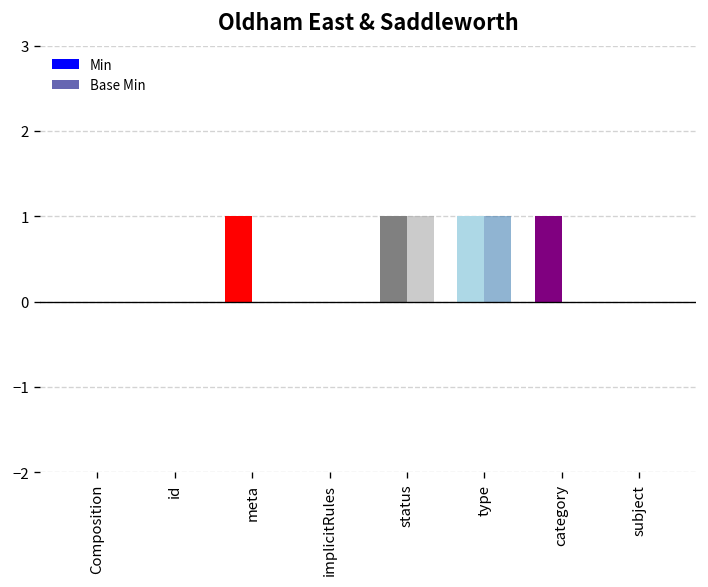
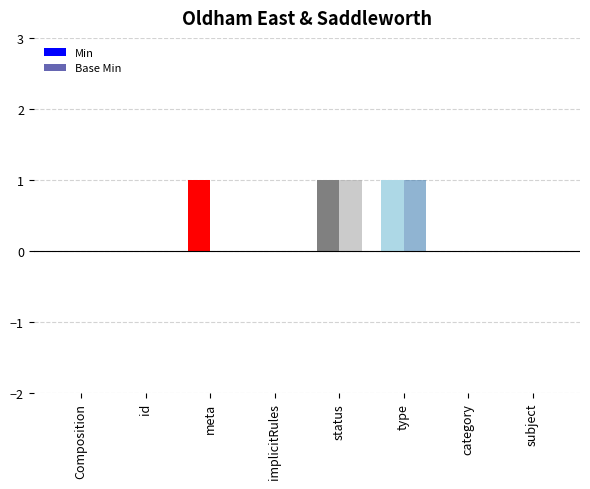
  {
    "Min": {
      "Composition": 0,
      "id": 0,
      "meta": 1,
      "implicitRules": 0,
      "status": 1,
      "type": 1,
-     "category": 1,
+     "category": 0,
      "subject": 0
    },
    "Base Min": {
      "Composition": 0,
      "id": 0,
      "meta": 0,
      "implicitRules": 0,
      "status": 1,
      "type": 1,
      "category": 0,
      "subject": 0
    }
  }
